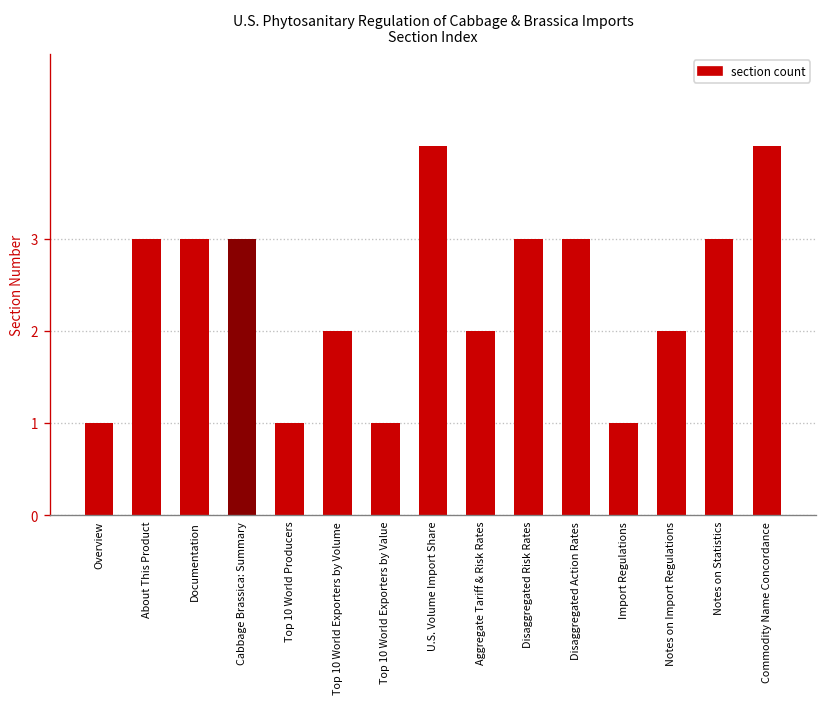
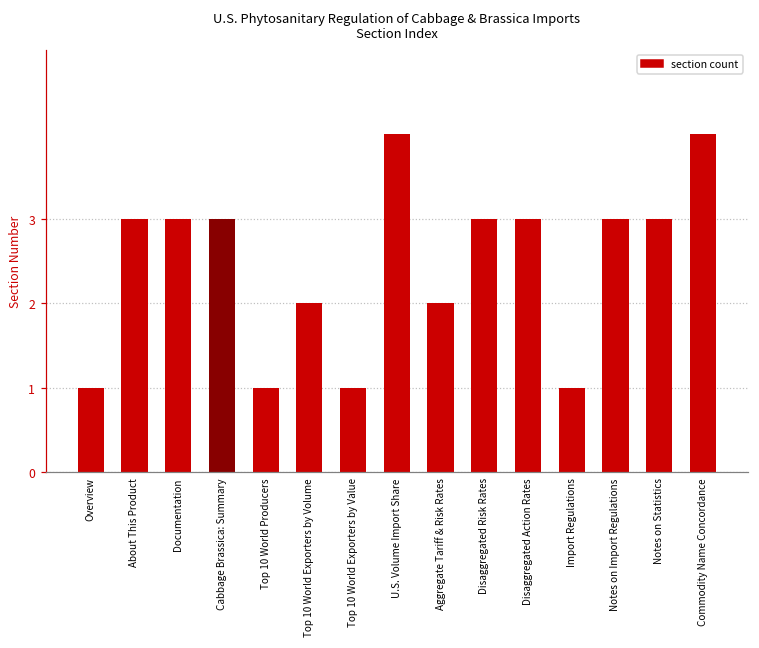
  {
    "Overview": 1,
    "About This Product": 3,
    "Documentation": 3,
    "Cabbage Brassica: Summary": 3,
    "Top 10 World Producers": 1,
    "Top 10 World Exporters by Volume": 2,
    "Top 10 World Exporters by Value": 1,
    "U.S. Volume Import Share": 4,
    "Aggregate Tariff & Risk Rates": 2,
    "Disaggregated Risk Rates": 3,
    "Disaggregated Action Rates": 3,
    "Import Regulations": 1,
-   "Notes on Import Regulations": 2,
+   "Notes on Import Regulations": 3,
    "Notes on Statistics": 3,
    "Commodity Name Concordance": 4
  }
